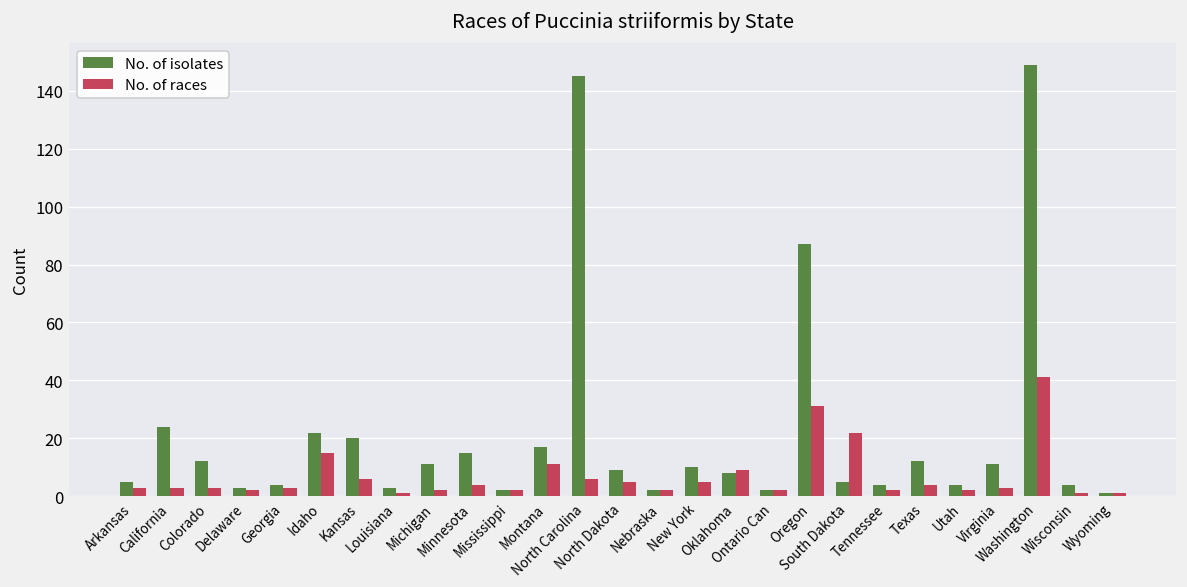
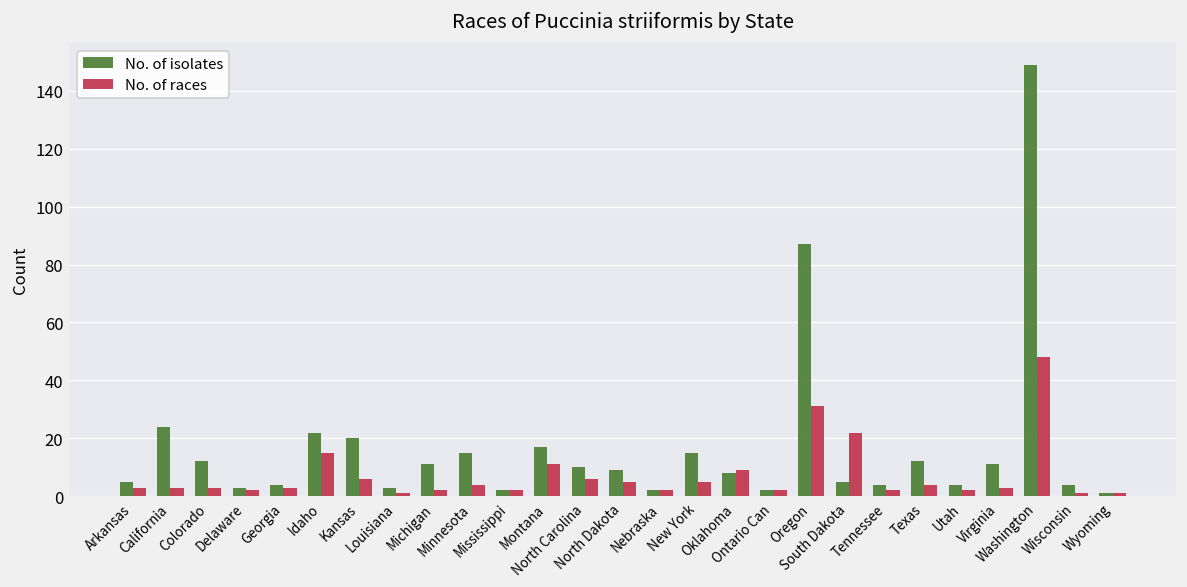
  {
    "No. of isolates": {
      "Arkansas": 5,
      "California": 24,
      "Colorado": 12,
      "Delaware": 3,
      "Georgia": 4,
      "Idaho": 22,
      "Kansas": 20,
      "Louisiana": 3,
      "Michigan": 11,
      "Minnesota": 15,
      "Mississippi": 2,
      "Montana": 17,
-     "North Carolina": 145,
+     "North Carolina": 10,
      "North Dakota": 9,
      "Nebraska": 2,
-     "New York": 10,
+     "New York": 15,
      "Oklahoma": 8,
      "Ontario Can": 2,
      "Oregon": 87,
      "South Dakota": 5,
      "Tennessee": 4,
      "Texas": 12,
      "Utah": 4,
      "Virginia": 11,
      "Washington": 149,
      "Wisconsin": 4
    },
    "No. of races": {
      "Arkansas": 3,
      "California": 3,
      "Colorado": 3,
      "Delaware": 2,
      "Georgia": 3,
      "Idaho": 15,
      "Kansas": 6,
      "Michigan": 2,
      "Minnesota": 4,
      "Mississippi": 2,
      "Montana": 11,
      "North Carolina": 6,
      "North Dakota": 5,
      "Nebraska": 2,
      "New York": 5,
      "Oklahoma": 9,
      "Ontario Can": 2,
      "Oregon": 31,
      "South Dakota": 22,
      "Tennessee": 2,
      "Texas": 4,
      "Utah": 2,
      "Virginia": 3,
-     "Washington": 41
+     "Washington": 48
    }
  }
